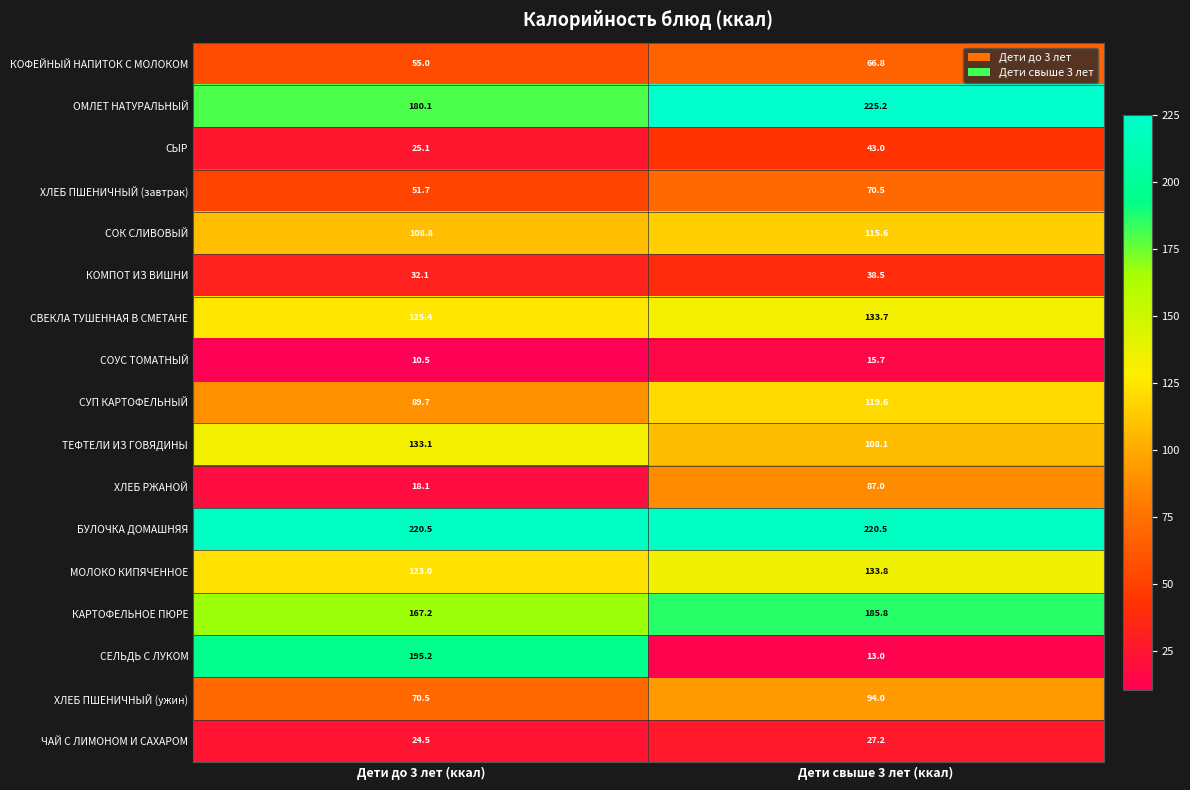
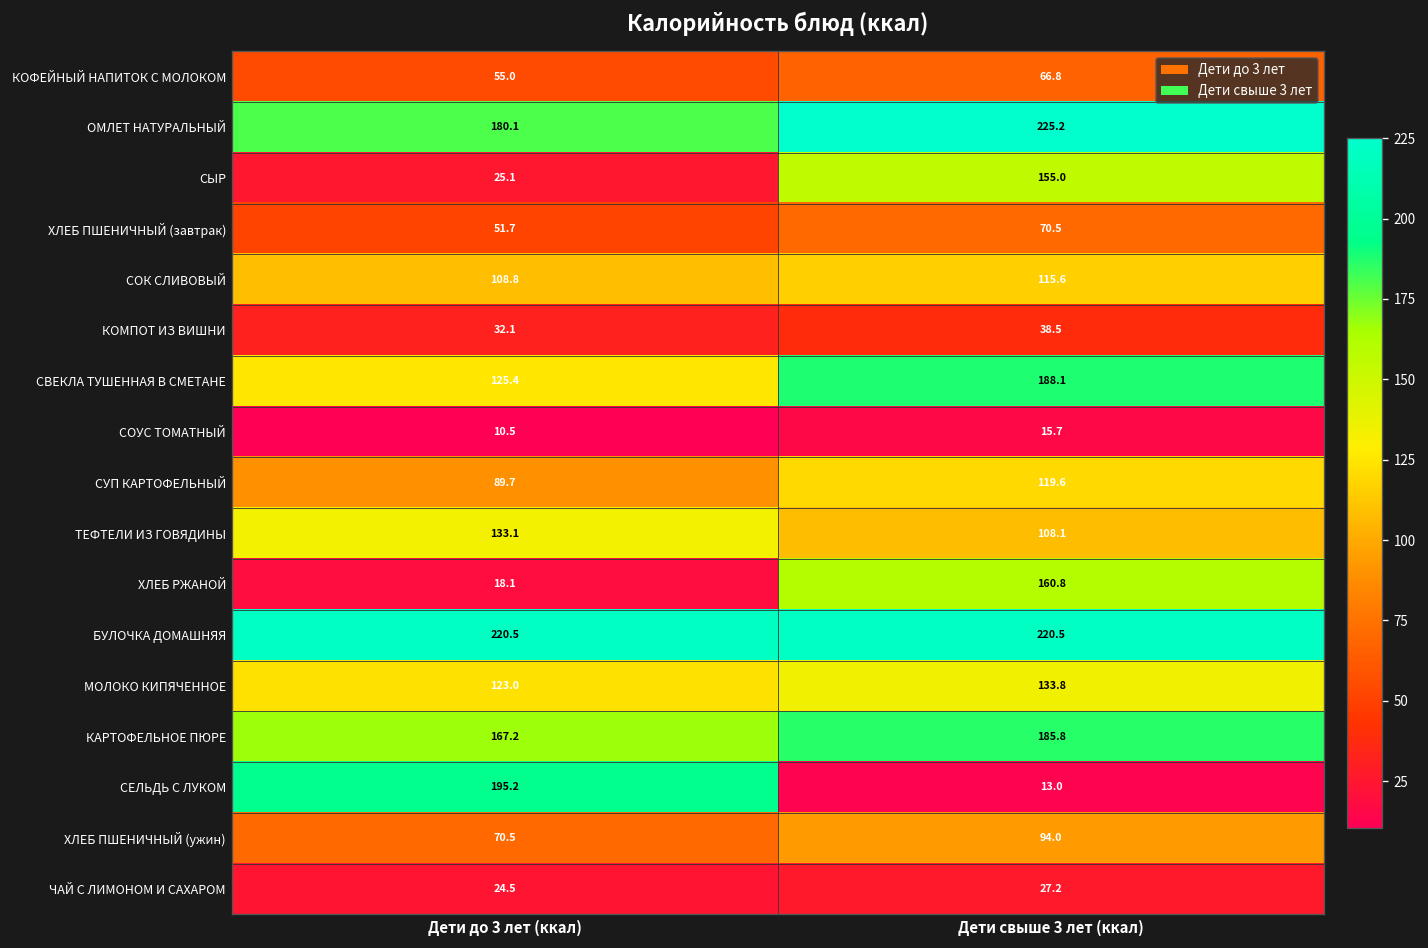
  {
    "КОФЕЙНЫЙ НАПИТОК С МОЛОКОМ": {
      "Дети до 3 лет (ккал)": 55.0,
      "Дети свыше 3 лет (ккал)": 66.8
    },
    "ОМЛЕТ НАТУРАЛЬНЫЙ": {
      "Дети до 3 лет (ккал)": 180.1,
      "Дети свыше 3 лет (ккал)": 225.2
    },
    "СЫР": {
      "Дети до 3 лет (ккал)": 25.1,
-     "Дети свыше 3 лет (ккал)": 43.0
+     "Дети свыше 3 лет (ккал)": 155.0
    },
    "ХЛЕБ ПШЕНИЧНЫЙ (завтрак)": {
      "Дети до 3 лет (ккал)": 51.7,
      "Дети свыше 3 лет (ккал)": 70.5
    },
    "СОК СЛИВОВЫЙ": {
      "Дети до 3 лет (ккал)": 108.8,
      "Дети свыше 3 лет (ккал)": 115.6
    },
    "КОМПОТ ИЗ ВИШНИ": {
      "Дети до 3 лет (ккал)": 32.1,
      "Дети свыше 3 лет (ккал)": 38.5
    },
    "СВЕКЛА ТУШЕННАЯ В СМЕТАНЕ": {
      "Дети до 3 лет (ккал)": 125.4,
-     "Дети свыше 3 лет (ккал)": 133.7
+     "Дети свыше 3 лет (ккал)": 188.1
    },
    "СОУС ТОМАТНЫЙ": {
      "Дети до 3 лет (ккал)": 10.5,
      "Дети свыше 3 лет (ккал)": 15.7
    },
    "СУП КАРТОФЕЛЬНЫЙ": {
      "Дети до 3 лет (ккал)": 89.7,
      "Дети свыше 3 лет (ккал)": 119.6
    },
    "ТЕФТЕЛИ ИЗ ГОВЯДИНЫ": {
      "Дети до 3 лет (ккал)": 133.1,
      "Дети свыше 3 лет (ккал)": 108.1
    },
    "ХЛЕБ РЖАНОЙ": {
      "Дети до 3 лет (ккал)": 18.1,
-     "Дети свыше 3 лет (ккал)": 87.0
+     "Дети свыше 3 лет (ккал)": 160.8
    },
    "БУЛОЧКА ДОМАШНЯЯ": {
      "Дети до 3 лет (ккал)": 220.5,
      "Дети свыше 3 лет (ккал)": 220.5
    },
    "МОЛОКО КИПЯЧЕННОЕ": {
      "Дети до 3 лет (ккал)": 123.0,
      "Дети свыше 3 лет (ккал)": 133.8
    },
    "КАРТОФЕЛЬНОЕ ПЮРЕ": {
      "Дети до 3 лет (ккал)": 167.2,
      "Дети свыше 3 лет (ккал)": 185.8
    },
    "СЕЛЬДЬ С ЛУКОМ": {
      "Дети до 3 лет (ккал)": 195.2,
      "Дети свыше 3 лет (ккал)": 13.0
    },
    "ХЛЕБ ПШЕНИЧНЫЙ (ужин)": {
      "Дети до 3 лет (ккал)": 70.5,
      "Дети свыше 3 лет (ккал)": 94.0
    },
    "ЧАЙ С ЛИМОНОМ И САХАРОМ": {
      "Дети до 3 лет (ккал)": 24.5,
      "Дети свыше 3 лет (ккал)": 27.2
    }
  }
